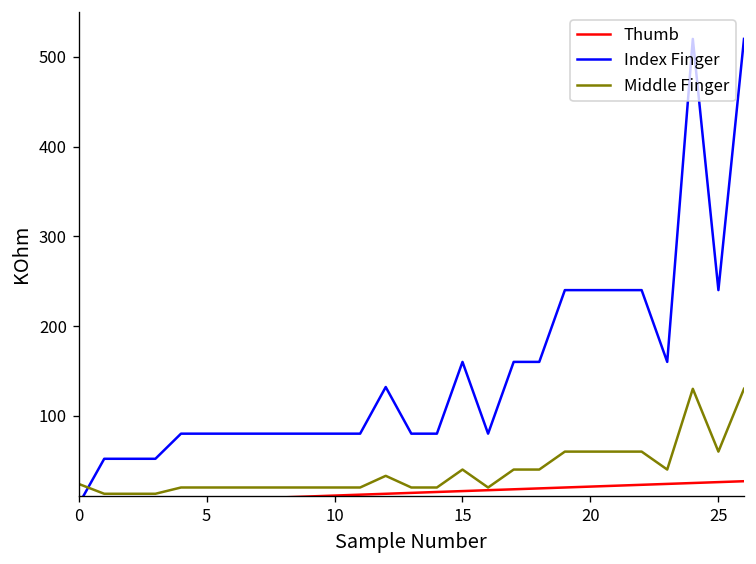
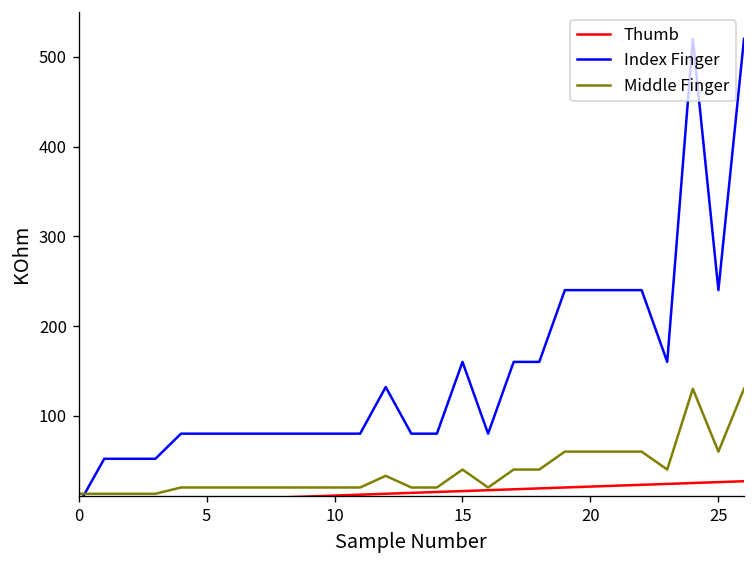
  {
    "Middle Finger": {
-     "0": 20
+     "0": 10
    }
  }
